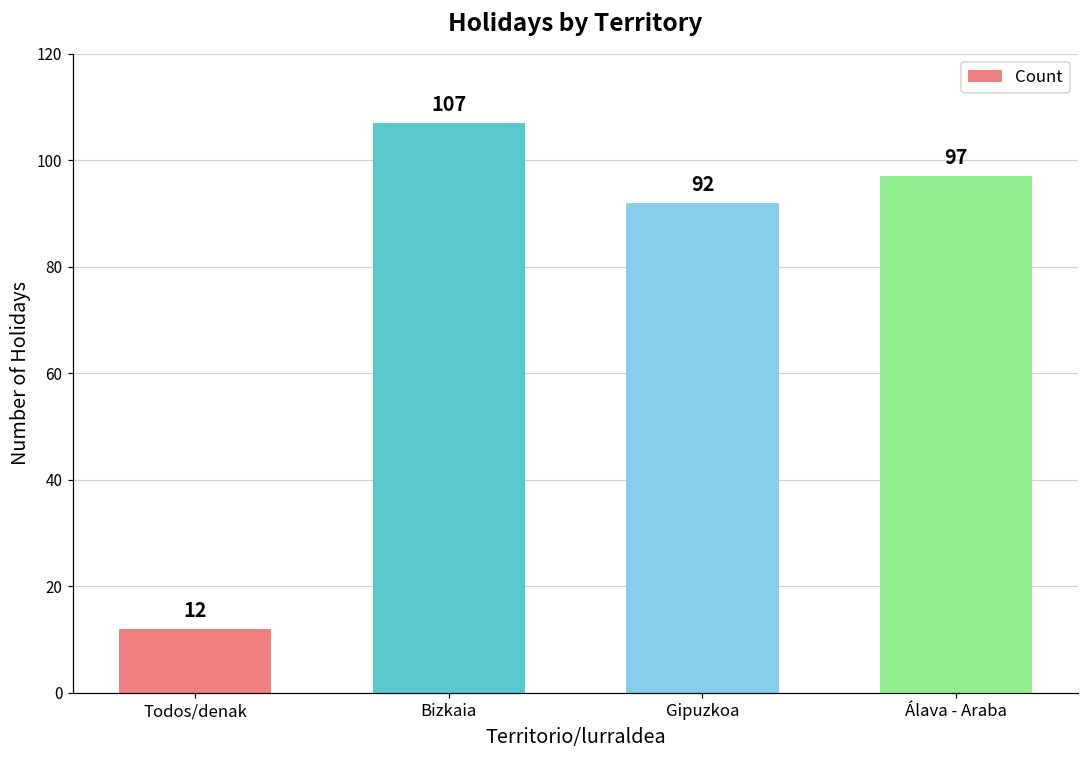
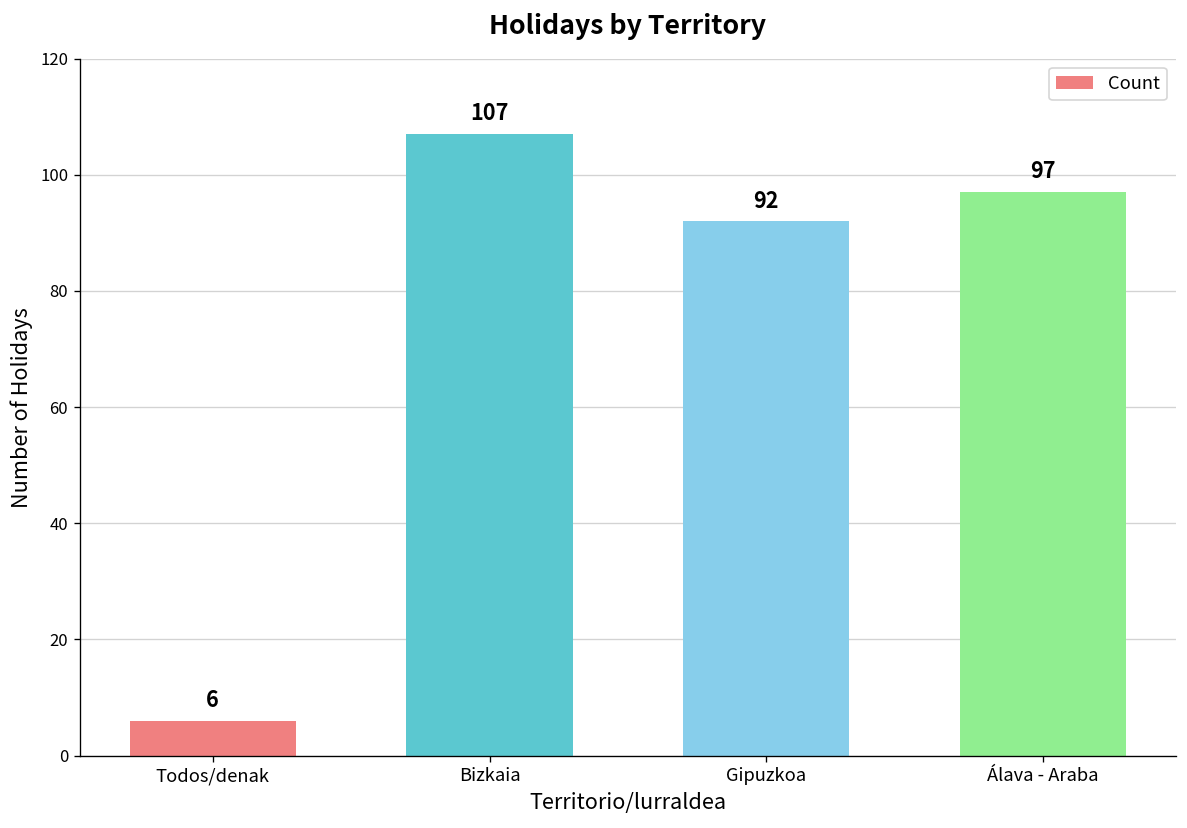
  {
-   "Todos/denak": 12,
+   "Todos/denak": 6,
    "Bizkaia": 107,
    "Gipuzkoa": 92,
    "Álava - Araba": 97
  }
